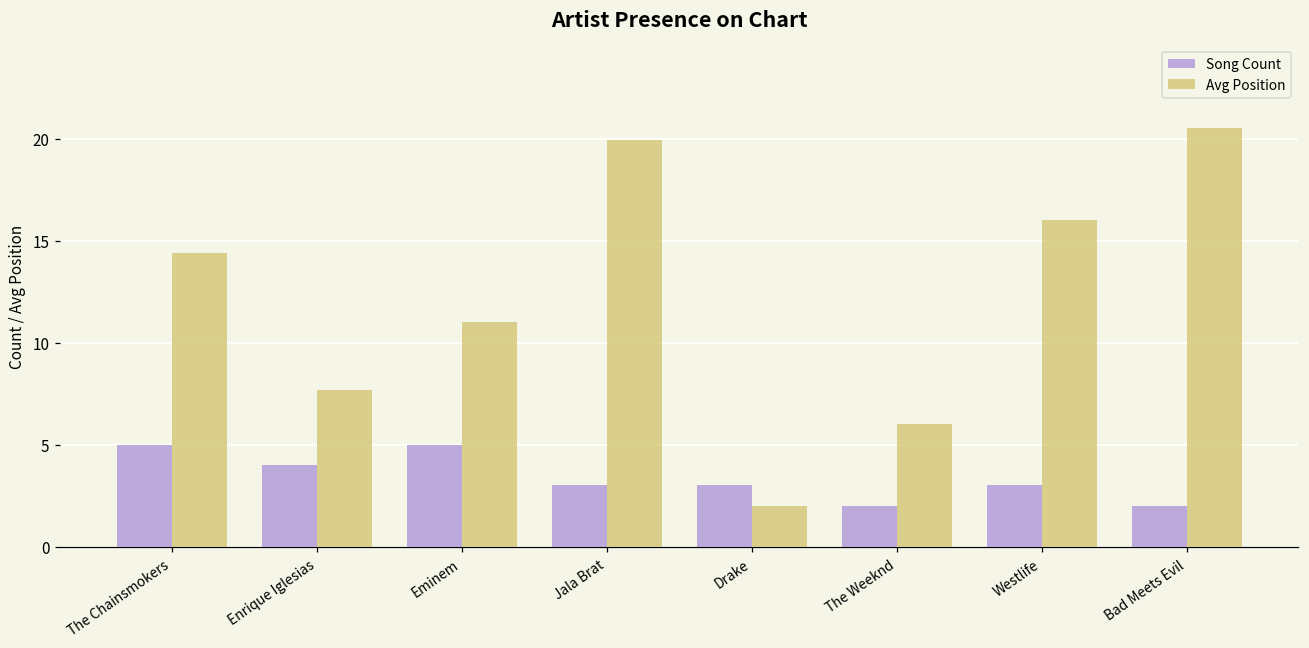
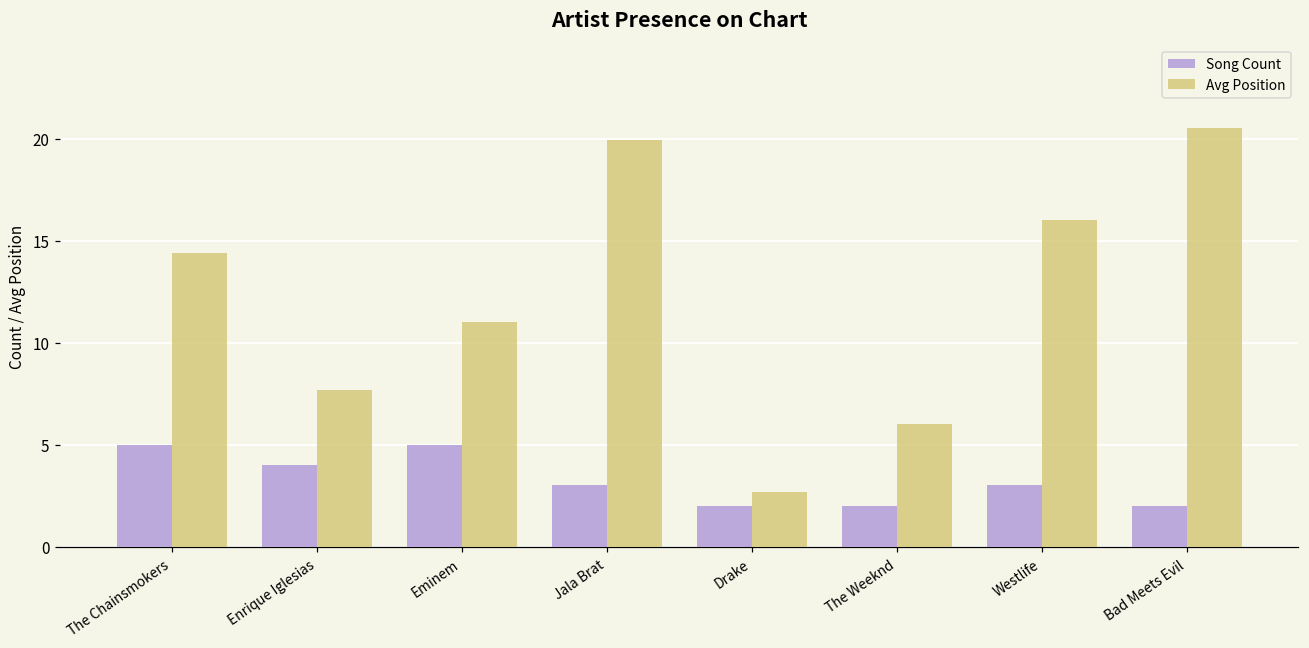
  {
    "Song Count": {
      "The Chainsmokers": 5,
      "Enrique Iglesias": 4,
      "Eminem": 5,
      "Jala Brat": 3,
-     "Drake": 3,
+     "Drake": 2,
      "The Weeknd": 2,
      "Westlife": 3,
      "Bad Meets Evil": 2
    },
    "Avg Position": {
      "The Chainsmokers": 14.4,
      "Enrique Iglesias": 7.7,
      "Eminem": 11.0,
      "Jala Brat": 19.9,
-     "Drake": 2.0,
+     "Drake": 2.7,
      "The Weeknd": 6.0,
      "Westlife": 16.0,
      "Bad Meets Evil": 20.5
    }
  }
